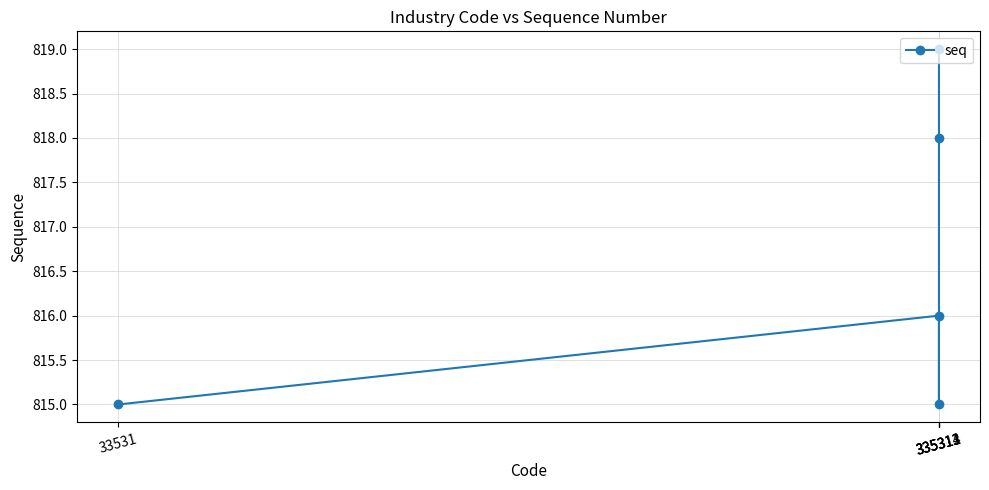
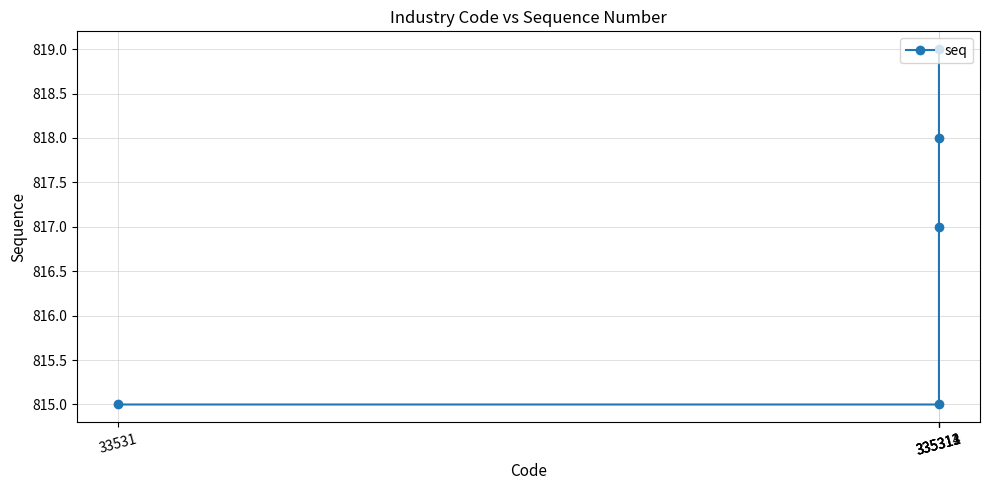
  {
    "33531": 815,
-   "335311": 816,
-   "335312": 815,
+   "335311": 815,
+   "335312": 817,
    "335313": 818
  }
